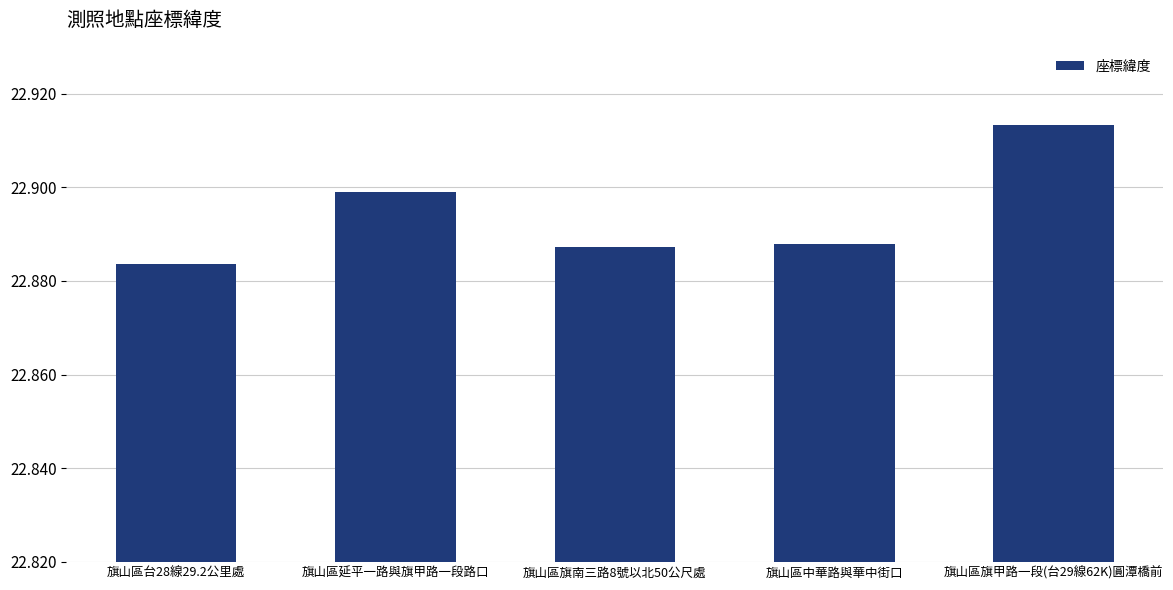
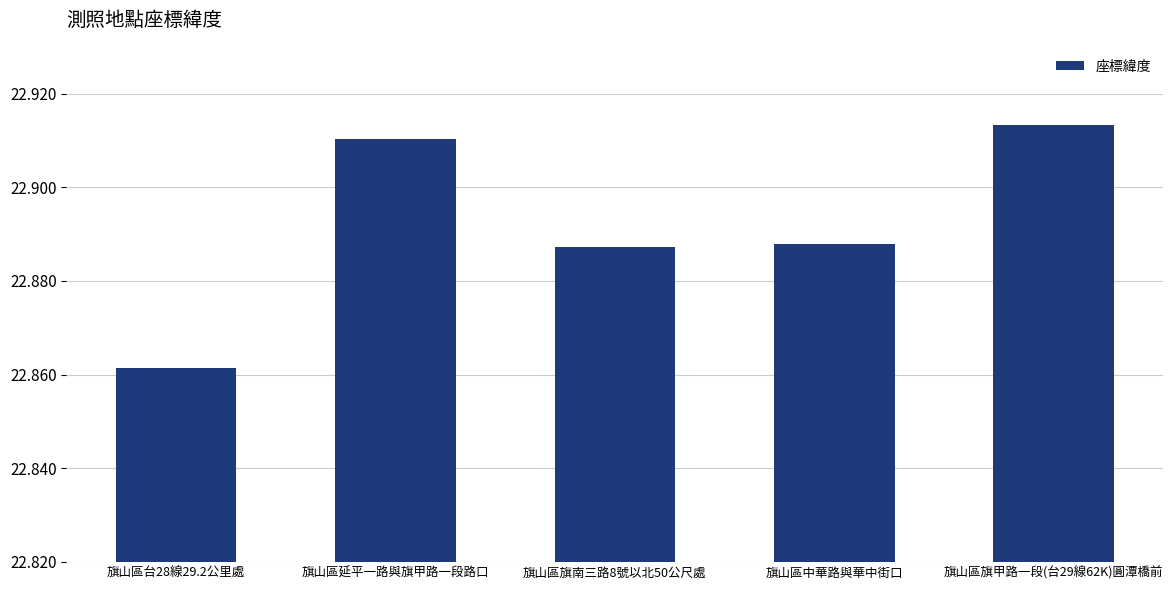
  {
-   "旗山區台28線29.2公里處": 22.884,
-   "旗山區延平一路與旗甲路一段路口": 22.899,
+   "旗山區台28線29.2公里處": 22.861,
+   "旗山區延平一路與旗甲路一段路口": 22.910,
    "旗山區旗南三路8號以北50公尺處": 22.887,
    "旗山區中華路與華中街口": 22.888,
    "旗山區旗甲路一段(台29線62K)圓潭橋前": 22.913
  }
